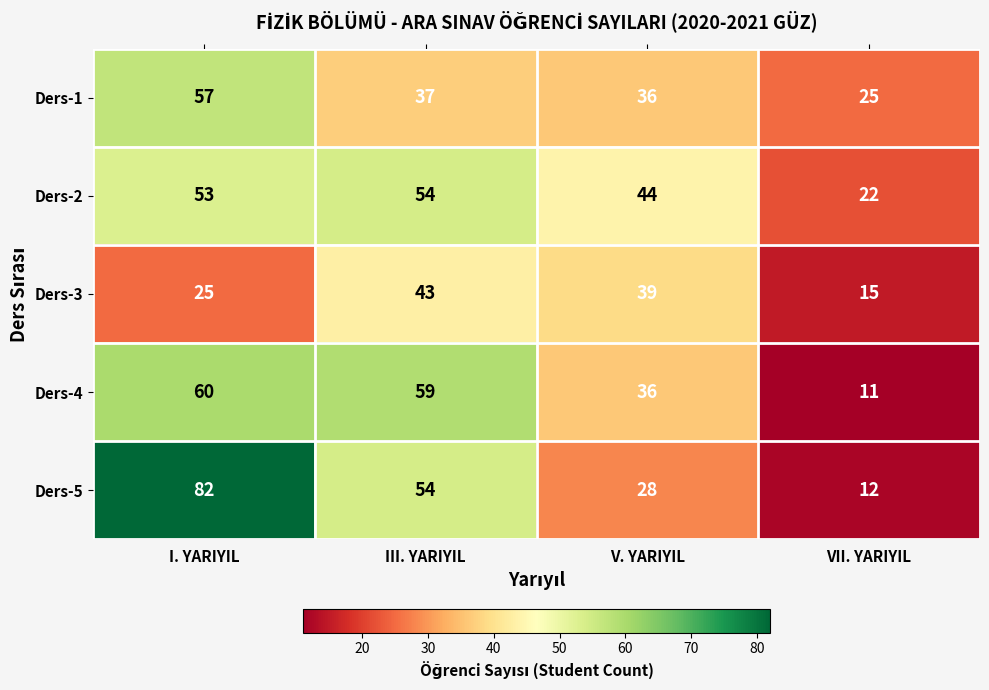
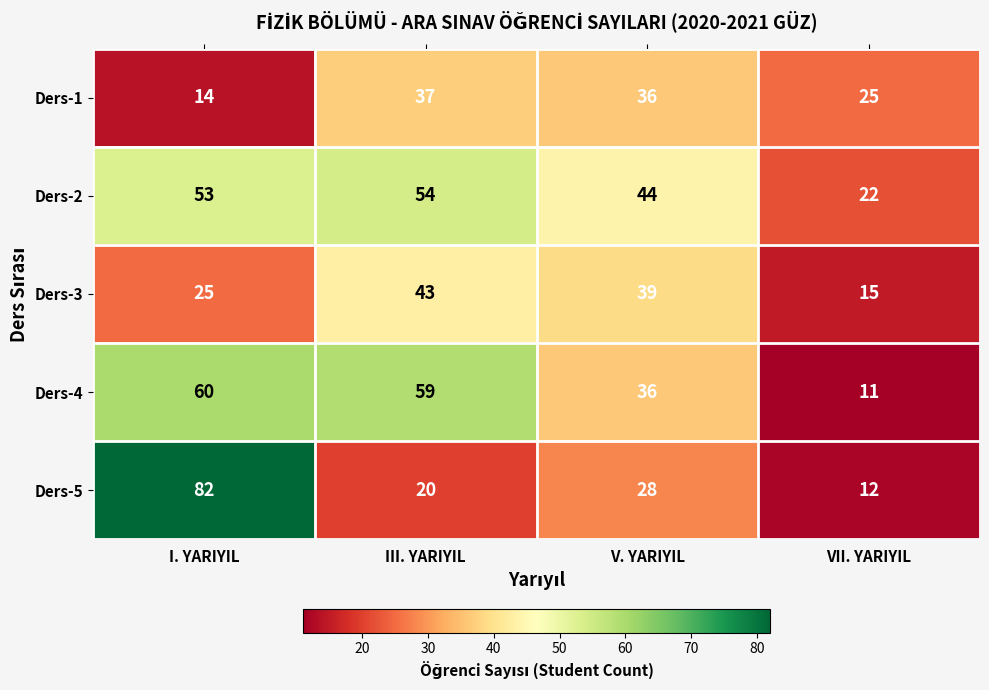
  {
    "Ders-1": {
-     "I. YARIYIL": 57,
+     "I. YARIYIL": 14,
      "III. YARIYIL": 37,
      "V. YARIYIL": 36,
      "VII. YARIYIL": 25
    },
    "Ders-2": {
      "I. YARIYIL": 53,
      "III. YARIYIL": 54,
      "V. YARIYIL": 44,
      "VII. YARIYIL": 22
    },
    "Ders-3": {
      "I. YARIYIL": 25,
      "III. YARIYIL": 43,
      "V. YARIYIL": 39,
      "VII. YARIYIL": 15
    },
    "Ders-4": {
      "I. YARIYIL": 60,
      "III. YARIYIL": 59,
      "V. YARIYIL": 36,
      "VII. YARIYIL": 11
    },
    "Ders-5": {
      "I. YARIYIL": 82,
-     "III. YARIYIL": 54,
+     "III. YARIYIL": 20,
      "V. YARIYIL": 28,
      "VII. YARIYIL": 12
    }
  }
